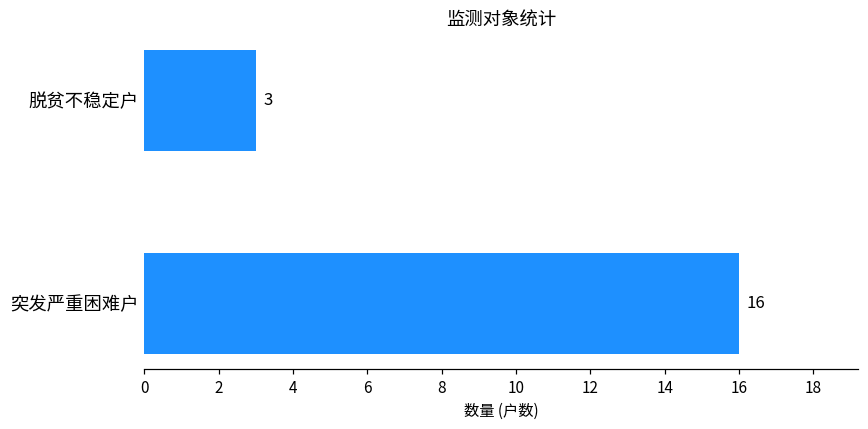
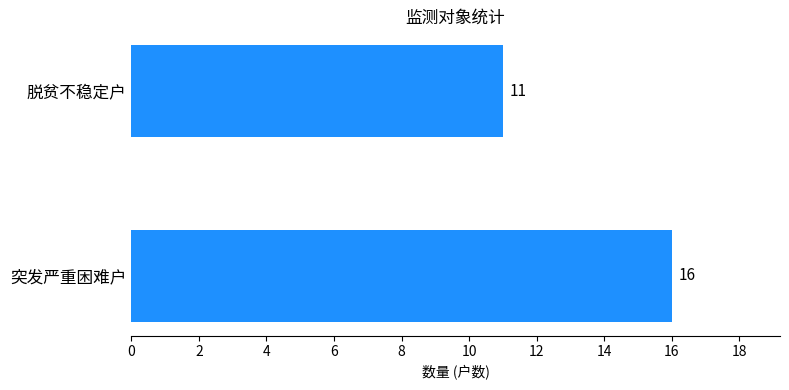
  {
-   "脱贫不稳定户": 3,
+   "脱贫不稳定户": 11,
    "突发严重困难户": 16
  }
